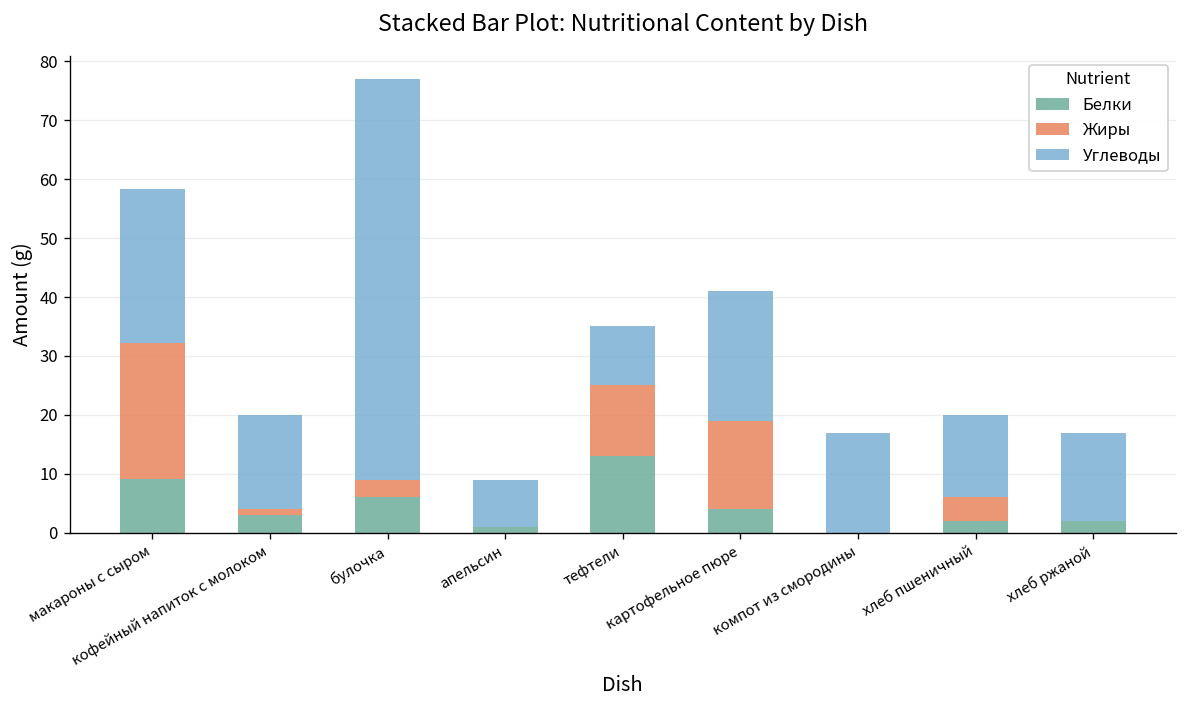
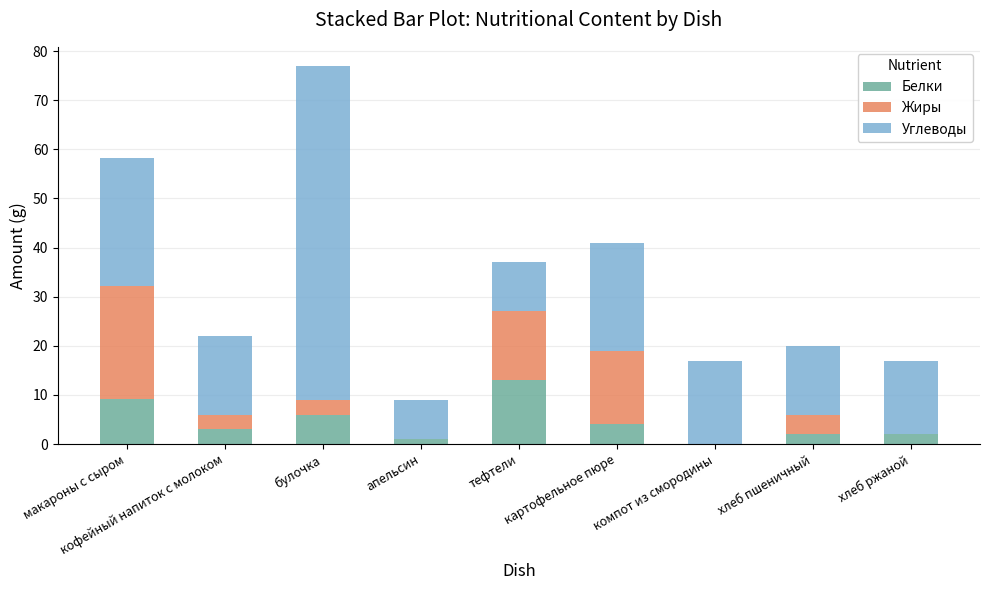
  {
    "Жиры": {
      "макароны с сыром": 23,
-     "кофейный напиток с молоком": 1,
+     "кофейный напиток с молоком": 3,
      "булочка": 3,
      "апельсин": 0,
-     "тефтели": 12,
+     "тефтели": 14,
      "картофельное пюре": 15,
      "компот из смородины": 0,
      "хлеб пшеничный": 4,
      "хлеб ржаной": 0
    }
  }
